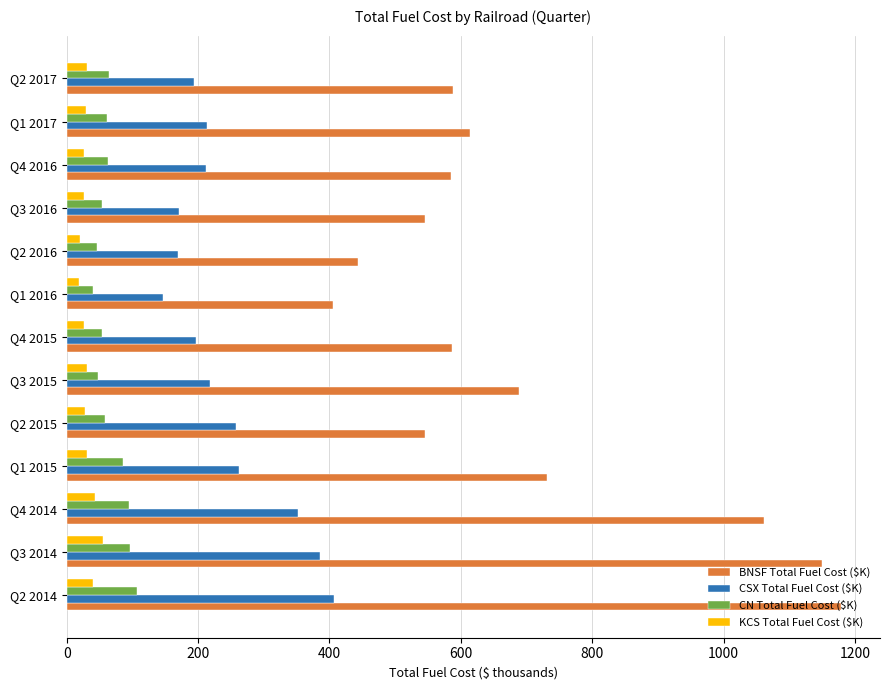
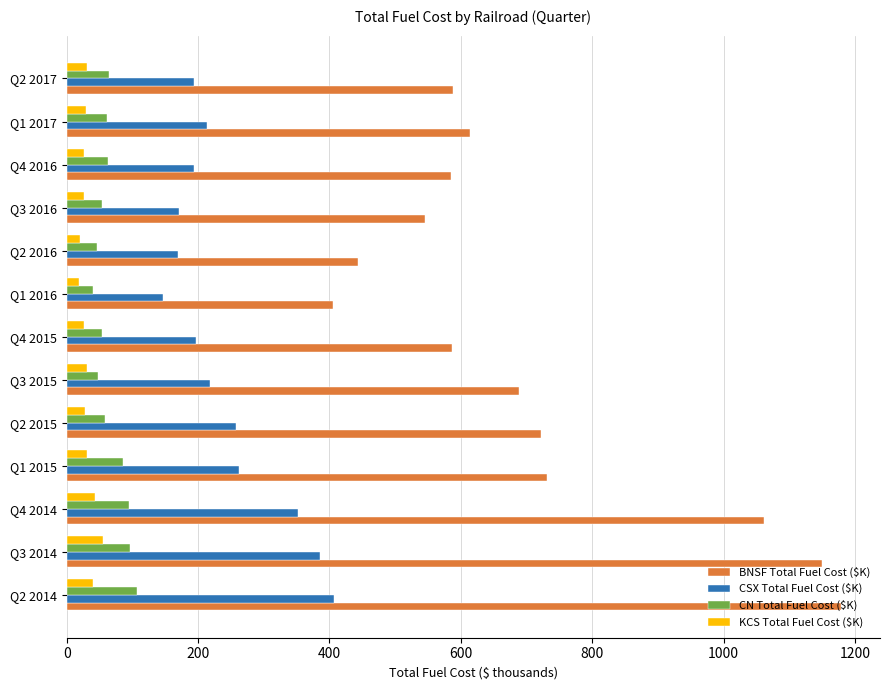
  {
    "BNSF Total Fuel Cost ($K)": {
      "Q2 2017": 590,
      "Q1 2017": 610,
      "Q4 2016": 590,
      "Q3 2016": 550,
      "Q2 2016": 440,
      "Q1 2016": 410,
      "Q4 2015": 590,
      "Q3 2015": 690,
-     "Q2 2015": 550,
+     "Q2 2015": 720,
      "Q1 2015": 730,
      "Q4 2014": 1060,
      "Q3 2014": 1150,
      "Q2 2014": 1180
    },
    "CSX Total Fuel Cost ($K)": {
      "Q2 2017": 190,
      "Q1 2017": 210,
-     "Q4 2016": 210,
+     "Q4 2016": 190,
      "Q3 2016": 170,
      "Q2 2016": 170,
      "Q1 2016": 150,
      "Q4 2015": 200,
      "Q3 2015": 220,
      "Q2 2015": 260,
      "Q1 2015": 260,
      "Q4 2014": 350,
      "Q3 2014": 390,
      "Q2 2014": 410
    },
    "CN Total Fuel Cost ($K)": {
      "Q2 2017": 60,
      "Q1 2017": 60,
      "Q4 2016": 60,
      "Q3 2016": 50,
      "Q2 2016": 50,
      "Q1 2016": 40,
      "Q4 2015": 50,
      "Q3 2015": 50,
      "Q2 2015": 60,
      "Q1 2015": 90,
      "Q4 2014": 100,
      "Q3 2014": 100,
      "Q2 2014": 110
    },
    "KCS Total Fuel Cost ($K)": {
      "Q2 2017": 30,
      "Q1 2017": 30,
      "Q4 2016": 30,
      "Q3 2016": 30,
      "Q2 2016": 20,
      "Q1 2016": 20,
      "Q4 2015": 30,
      "Q3 2015": 30,
      "Q2 2015": 30,
      "Q1 2015": 30,
      "Q4 2014": 40,
      "Q3 2014": 60,
      "Q2 2014": 40
    }
  }
